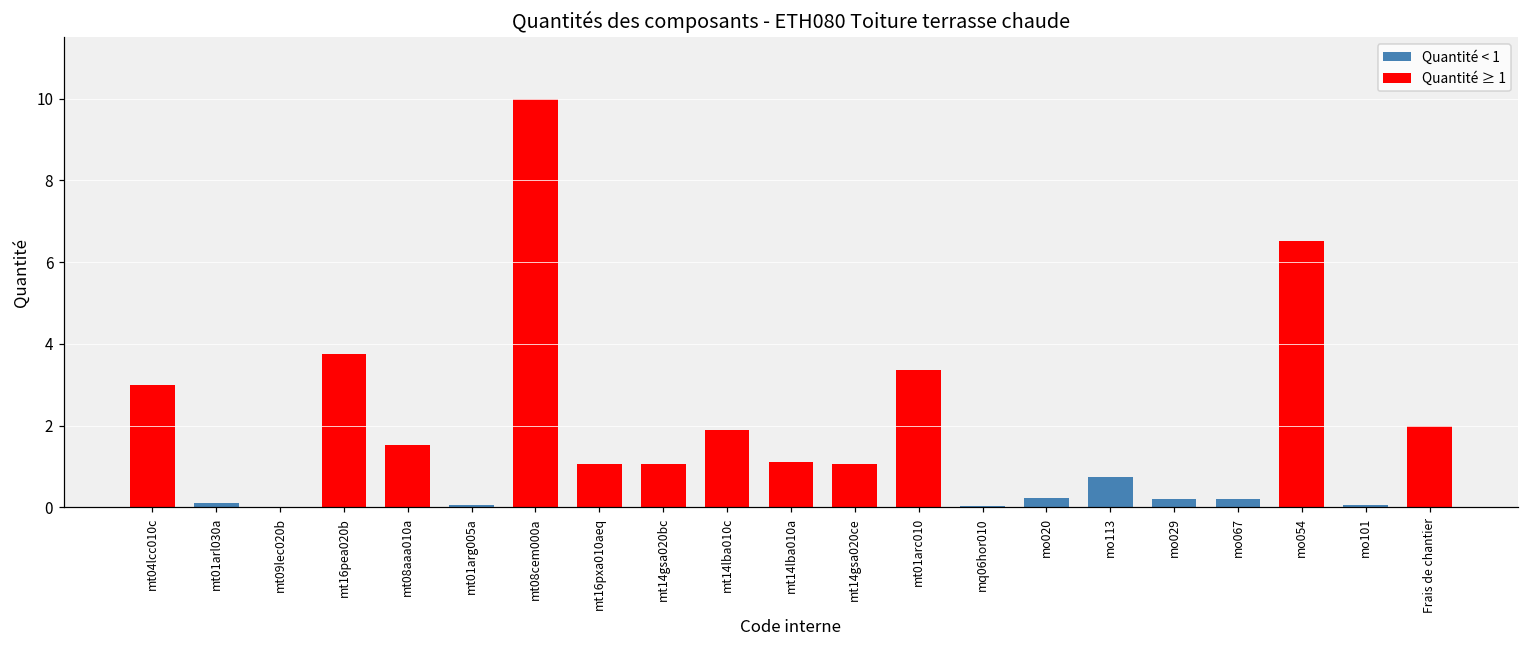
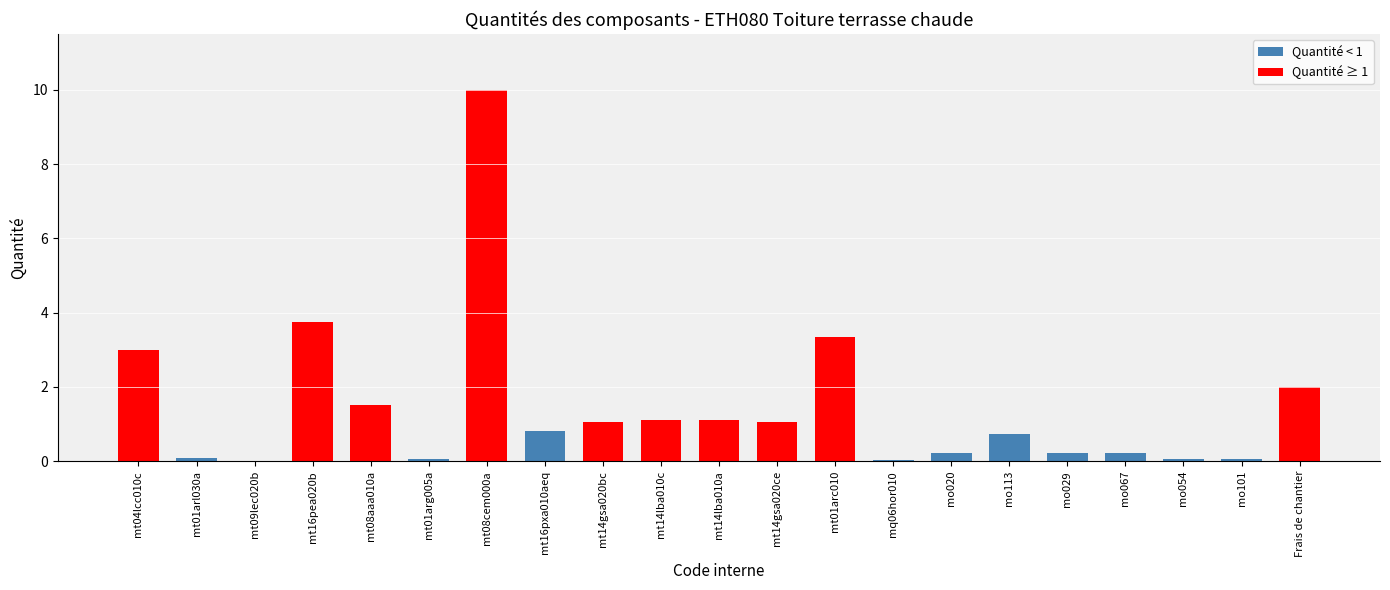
  {
    "mt04lcc010c": 3.0,
    "mt01arl030a": 0.1,
    "mt16pea020b": 3.8,
    "mt08aaa010a": 1.5,
    "mt08cem000a": 10.0,
-   "mt16pxa010aeq": 1.1,
+   "mt16pxa010aeq": 0.8,
    "mt14gsa020bc": 1.1,
-   "mt14lba010c": 1.9,
+   "mt14lba010c": 1.1,
    "mt14lba010a": 1.1,
    "mt14gsa020ce": 1.1,
    "mt01arc010": 3.4,
    "mo020": 0.2,
    "mo113": 0.7,
    "mo029": 0.2,
    "mo067": 0.2,
-   "mo054": 6.5,
+   "mo054": 0.1,
    "Frais de chantier": 2.0
  }
